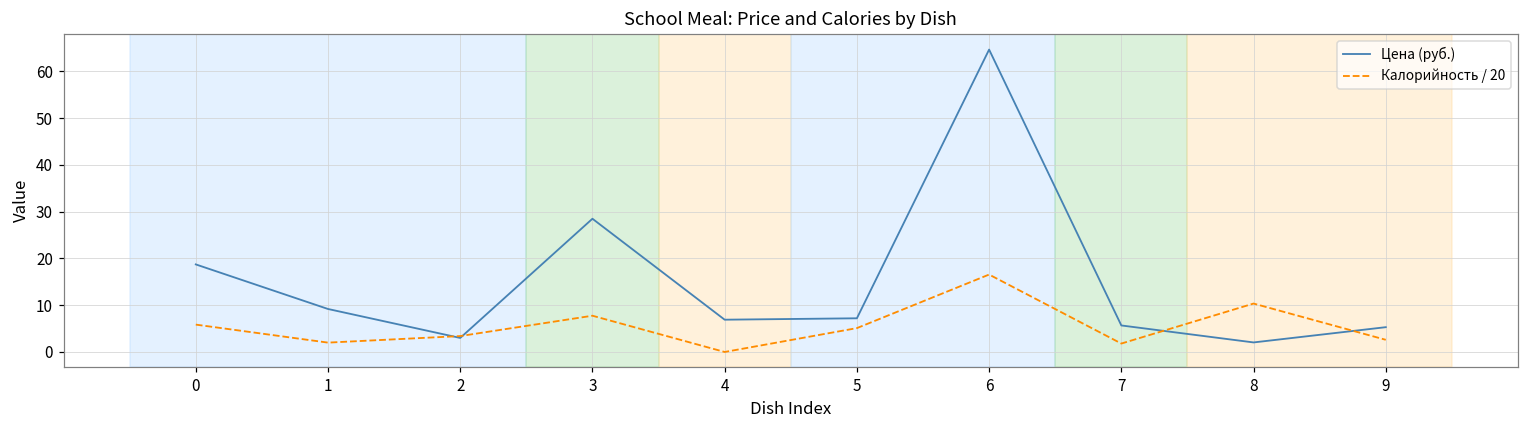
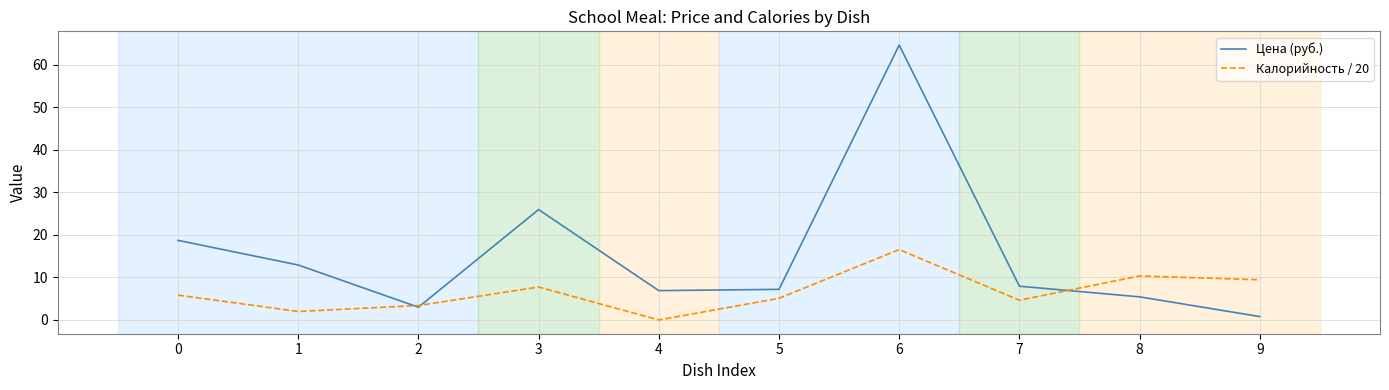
  {
    "Цена (руб.)": {
      "0": 19,
-     "1": 9,
-     "3": 28,
+     "1": 13,
+     "3": 26,
      "4": 7,
      "5": 7,
      "6": 65,
-     "7": 6,
-     "8": 2,
-     "9": 5
+     "7": 8,
+     "8": 5,
+     "9": 1
    },
    "Калорийность / 20": {
      "0": 6,
      "1": 2,
      "3": 8,
      "4": 0,
      "5": 5,
      "6": 17,
-     "7": 2,
+     "7": 5,
      "8": 10,
-     "9": 3
+     "9": 9
    }
  }
